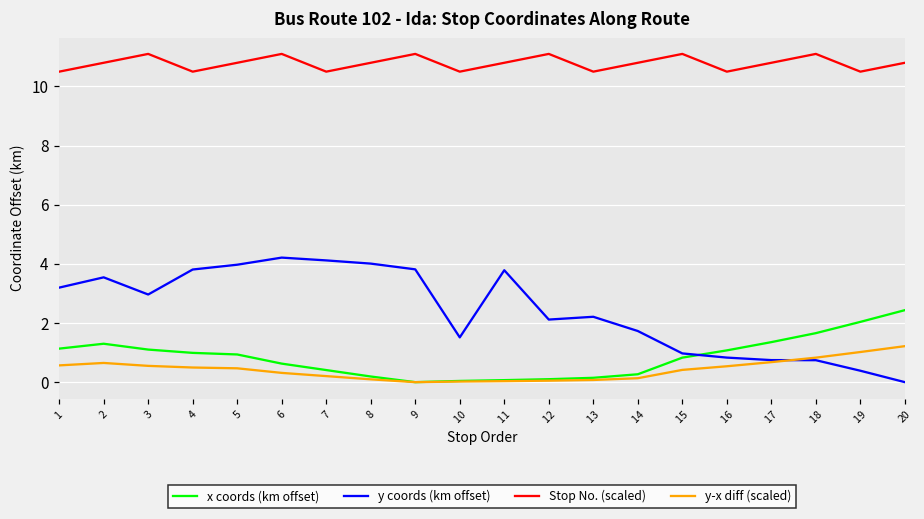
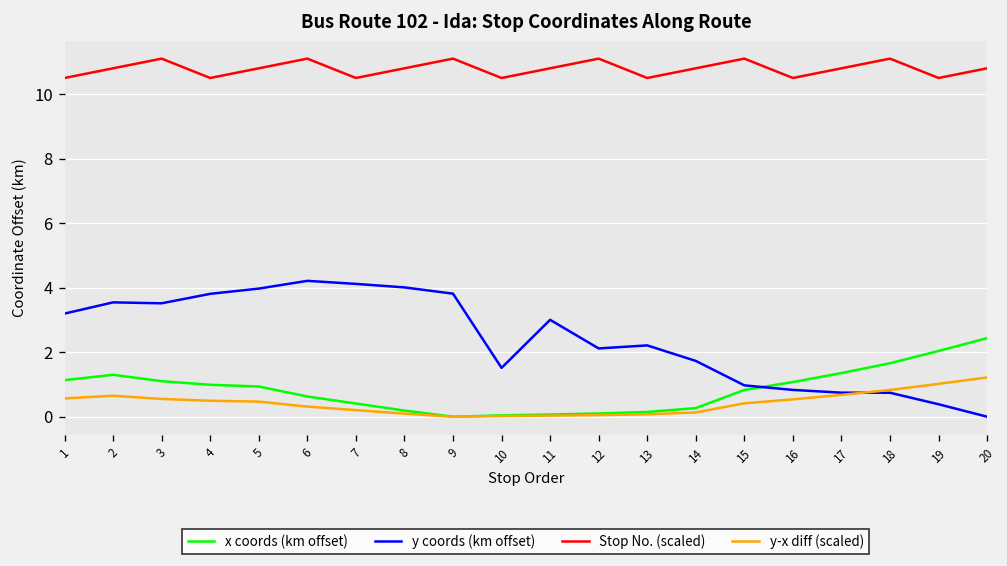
  {
    "x coords (km offset)": {
      "1": 1.1,
      "2": 1.3,
      "3": 1.1,
      "4": 1.0,
      "5": 0.9,
      "6": 0.6,
      "7": 0.4,
      "8": 0.2,
      "14": 0.3,
      "15": 0.8,
      "16": 1.1,
      "17": 1.4,
      "18": 1.7,
      "19": 2.0,
      "20": 2.4
    },
    "y coords (km offset)": {
      "1": 3.2,
      "2": 3.5,
-     "3": 3.0,
+     "3": 3.5,
      "4": 3.8,
      "5": 4.0,
      "6": 4.2,
      "7": 4.1,
      "8": 4.0,
      "9": 3.8,
      "10": 1.5,
-     "11": 3.8,
+     "11": 3.0,
      "12": 2.1,
      "13": 2.2,
      "14": 1.7,
      "15": 1.0,
      "16": 0.8,
      "19": 0.4,
      "20": 0.0
    },
    "Stop No. (scaled)": {
      "1": 10.5,
      "2": 10.8,
      "3": 11.1,
      "4": 10.5,
      "5": 10.8,
      "6": 11.1,
      "7": 10.5,
      "8": 10.8,
      "9": 11.1,
      "10": 10.5,
      "11": 10.8,
      "12": 11.1,
      "13": 10.5,
      "14": 10.8,
      "15": 11.1,
      "16": 10.5,
      "17": 10.8,
      "18": 11.1,
      "19": 10.5,
      "20": 10.8
    },
    "y-x diff (scaled)": {
      "1": 0.6,
      "2": 0.6,
      "3": 0.6,
      "4": 0.5,
      "5": 0.5,
      "6": 0.3,
      "7": 0.2,
      "8": 0.1,
      "14": 0.1,
      "15": 0.4,
      "16": 0.5,
      "19": 1.0,
      "20": 1.2
    }
  }
